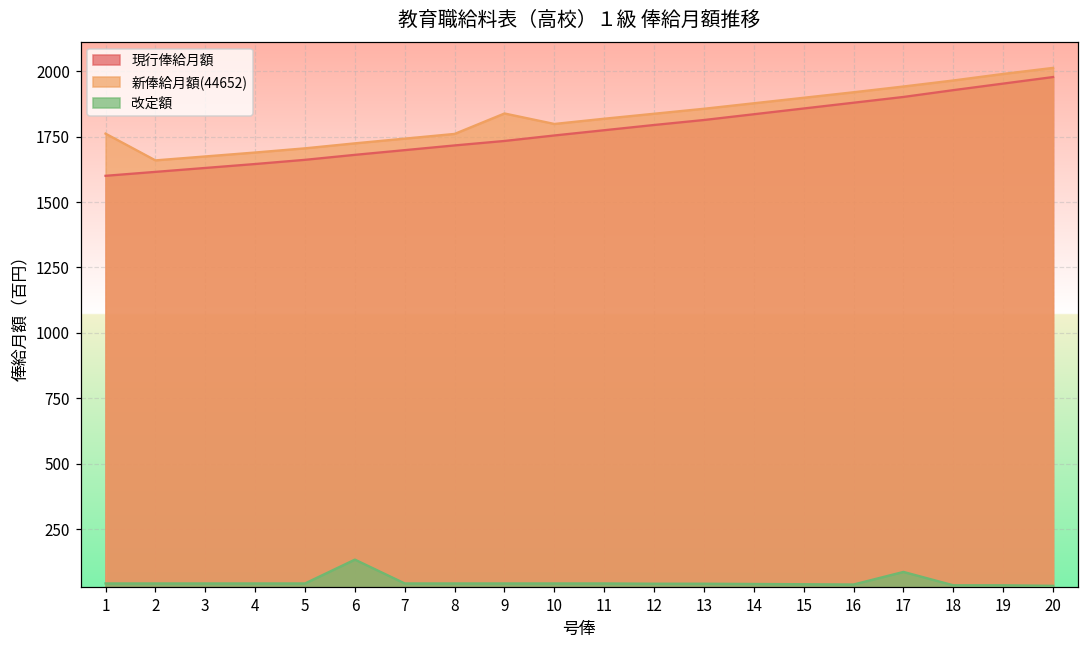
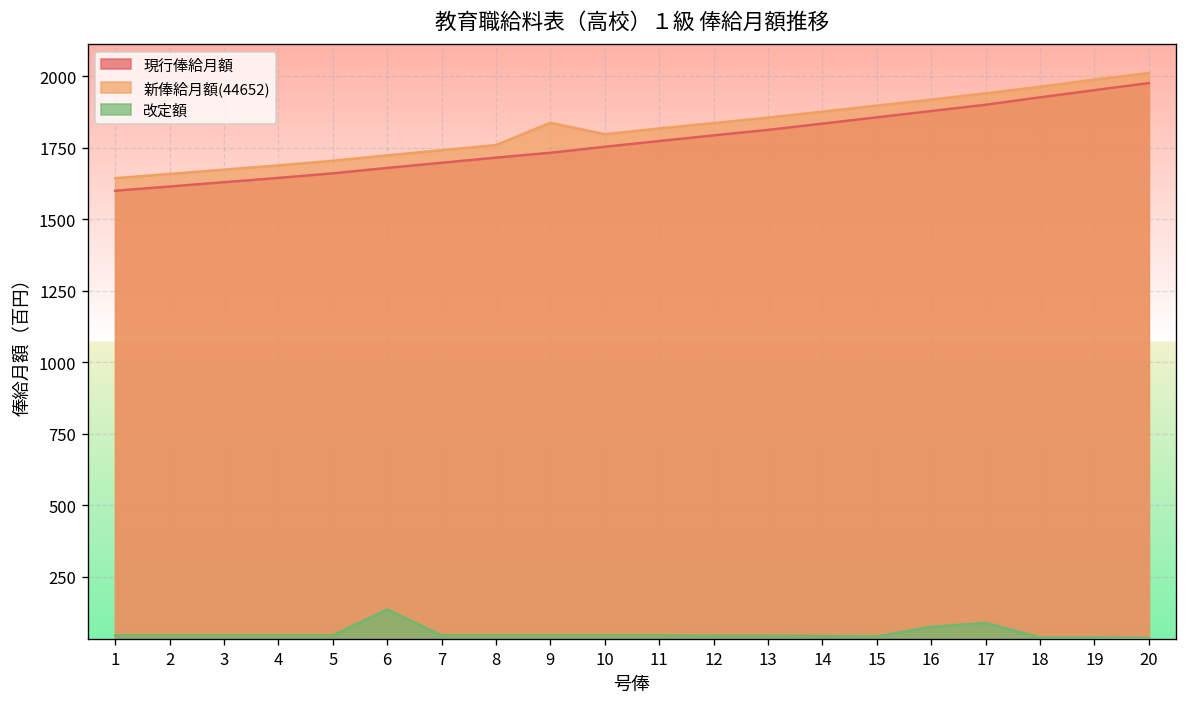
  {
    "現行俸給月額": {
      "1": 1600,
      "2": 1620,
      "3": 1630,
      "4": 1650,
      "5": 1660,
      "6": 1680,
      "7": 1700,
      "8": 1720,
      "9": 1730,
      "10": 1750,
      "11": 1770,
      "12": 1790,
      "13": 1810,
      "14": 1840,
      "15": 1860,
      "16": 1880,
      "17": 1900,
      "18": 1930,
      "19": 1950,
      "20": 1980
    },
    "新俸給月額(44652)": {
-     "1": 1760,
+     "1": 1640,
      "2": 1660,
      "3": 1670,
      "4": 1690,
      "5": 1710,
      "6": 1720,
      "7": 1740,
      "8": 1760,
      "9": 1840,
      "10": 1800,
      "11": 1820,
      "12": 1840,
      "13": 1860,
      "14": 1880,
      "15": 1900,
      "16": 1920,
      "17": 1940,
      "18": 1960,
      "19": 1990,
      "20": 2010
    },
    "改定額": {
      "1": 40,
      "2": 40,
      "3": 40,
      "4": 40,
      "5": 40,
      "6": 140,
      "7": 40,
      "8": 40,
      "9": 40,
      "10": 40,
      "11": 40,
      "12": 40,
      "13": 40,
      "14": 40,
      "15": 40,
-     "16": 40,
+     "16": 70,
      "17": 90,
      "18": 40,
      "19": 40,
      "20": 40
    }
  }
